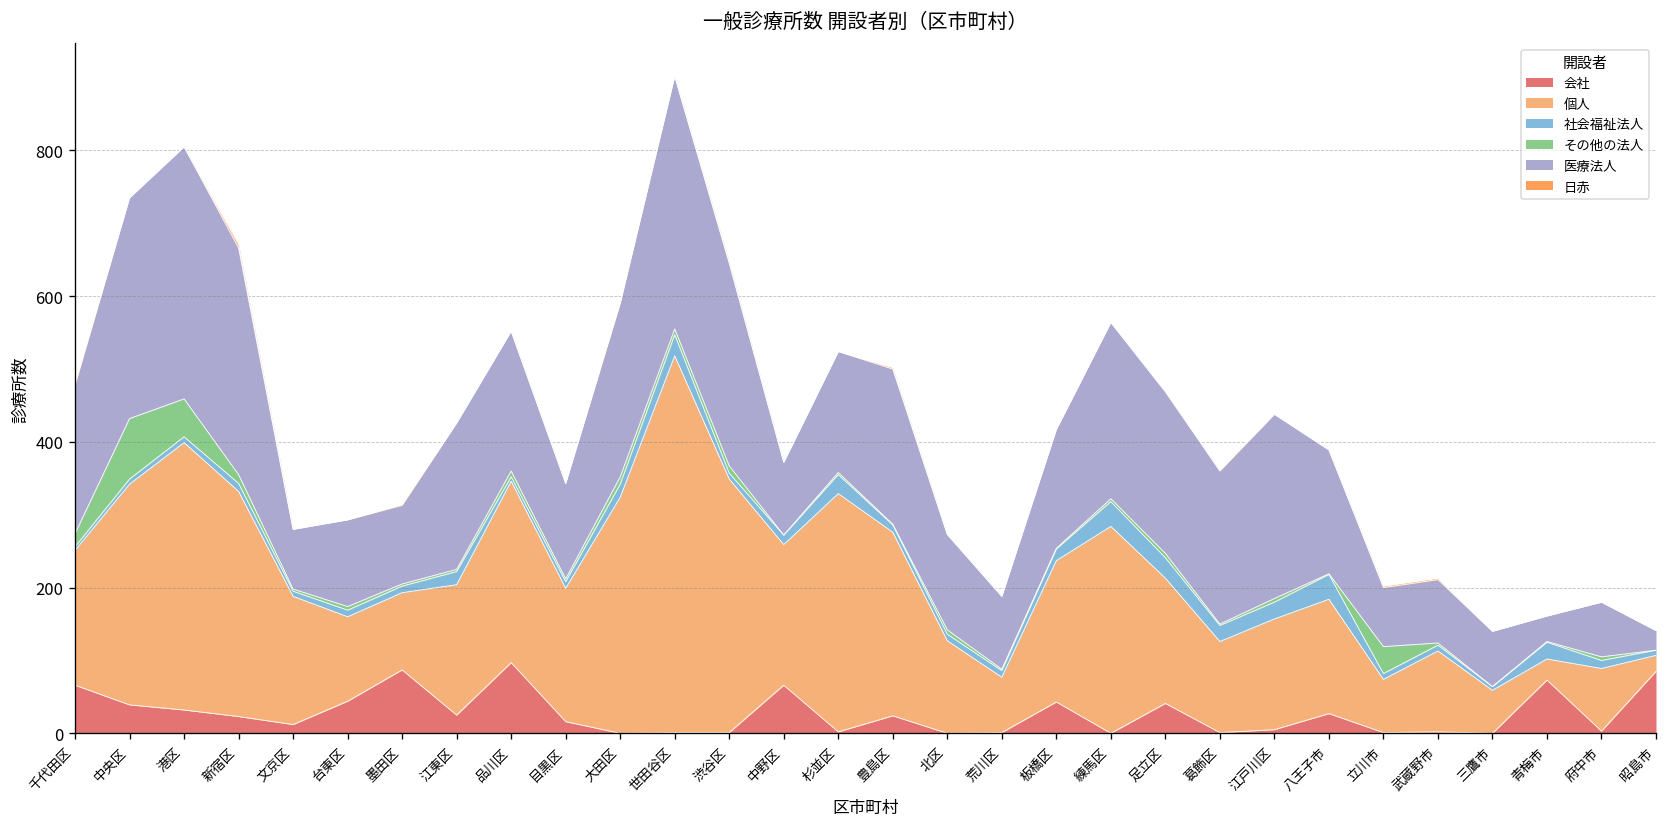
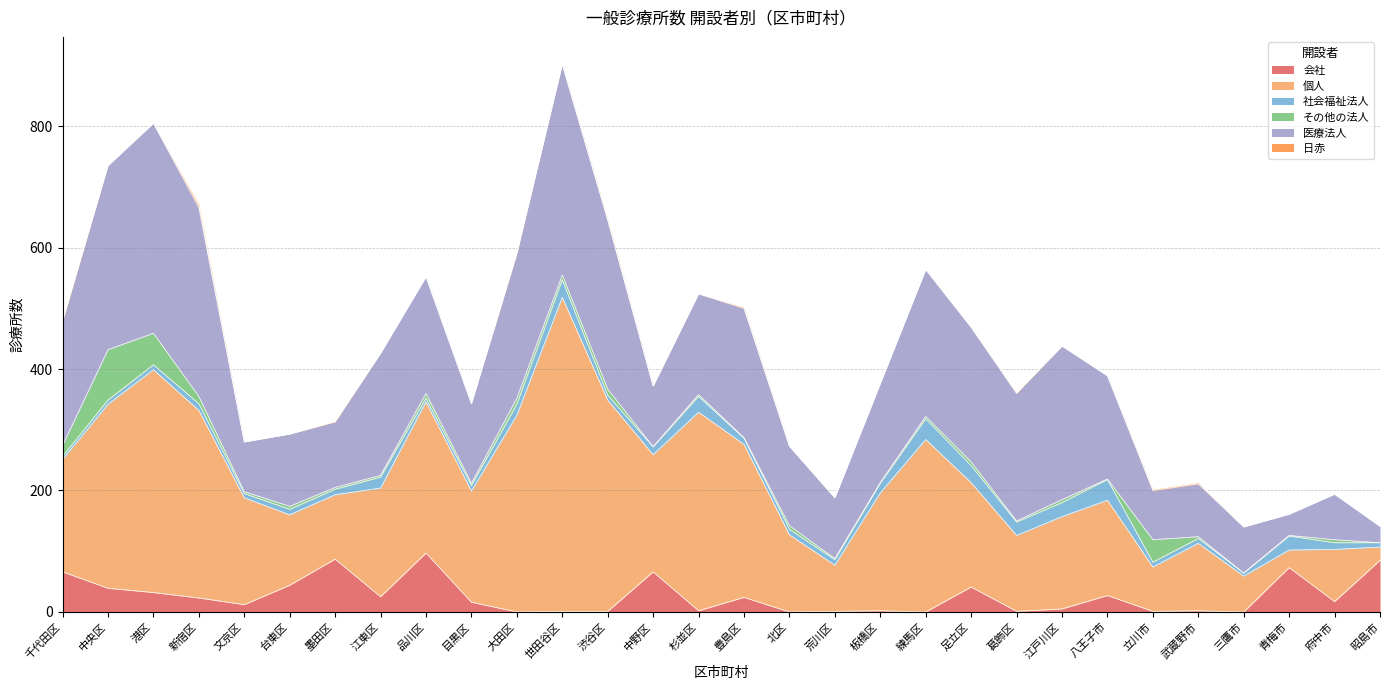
  {
    "会社": {
      "千代田区": 70,
      "中央区": 40,
      "港区": 30,
      "新宿区": 20,
      "文京区": 10,
      "台東区": 40,
      "墨田区": 90,
      "江東区": 30,
      "品川区": 100,
      "目黒区": 20,
      "大田区": 0,
      "世田谷区": 0,
      "渋谷区": 0,
      "中野区": 70,
      "杉並区": 0,
      "豊島区": 20,
      "北区": 0,
      "荒川区": 0,
-     "板橋区": 40,
+     "板橋区": 0,
      "練馬区": 0,
      "足立区": 40,
      "葛飾区": 0,
      "江戸川区": 10,
      "八王子市": 30,
      "立川市": 0,
      "武蔵野市": 0,
      "三鷹市": 0,
      "青梅市": 70,
-     "府中市": 0,
+     "府中市": 20,
      "昭島市": 90
    },
    "その他の法人": {
      "千代田区": 20,
      "中央区": 80,
      "港区": 50,
      "新宿区": 10,
      "台東区": 10,
      "品川区": 10,
      "大田区": 10,
      "世田谷区": 10,
      "渋谷区": 10,
      "北区": 10,
      "足立区": 10,
      "江戸川区": 10,
      "立川市": 40,
      "府中市": 10
    }
  }
